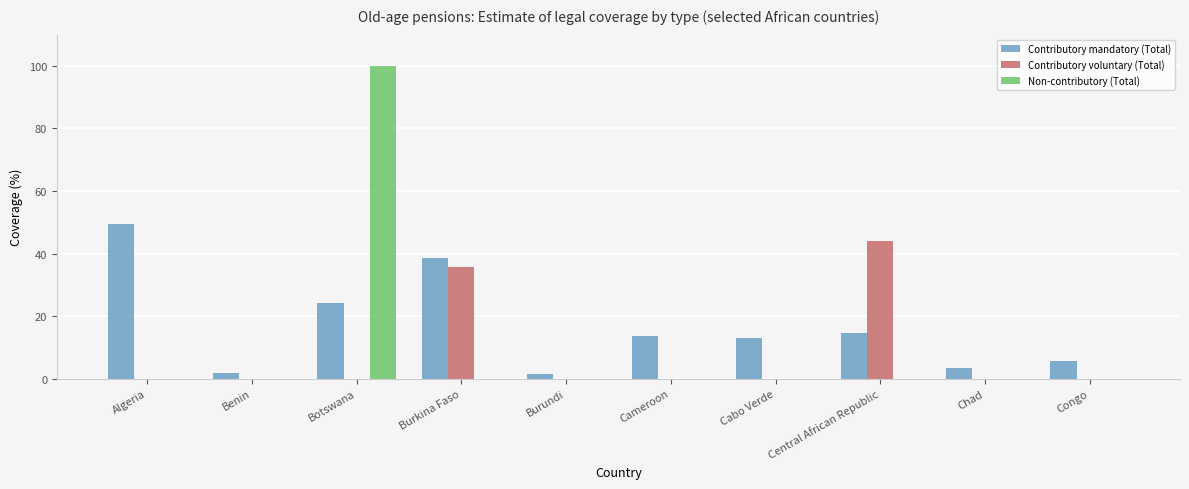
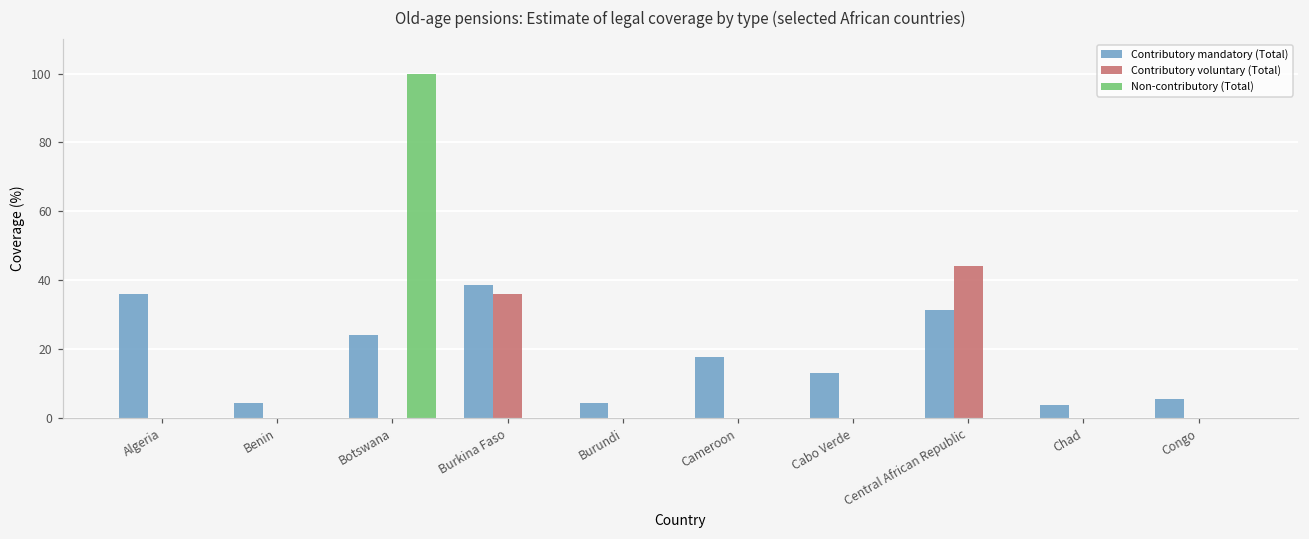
  {
    "Contributory mandatory (Total)": {
-     "Algeria": 49,
-     "Benin": 2,
+     "Algeria": 36,
+     "Benin": 4,
      "Botswana": 24,
      "Burkina Faso": 39,
-     "Burundi": 1,
-     "Cameroon": 14,
+     "Burundi": 4,
+     "Cameroon": 18,
      "Cabo Verde": 13,
-     "Central African Republic": 15,
+     "Central African Republic": 31,
      "Chad": 4,
      "Congo": 6
    },
    "Contributory voluntary (Total)": {
      "Algeria": 0,
      "Benin": 0,
      "Botswana": 0,
      "Burkina Faso": 36,
      "Burundi": 0,
      "Cameroon": 0,
      "Cabo Verde": 0,
      "Central African Republic": 44,
      "Chad": 0,
      "Congo": 0
    },
    "Non-contributory (Total)": {
      "Algeria": 0,
      "Benin": 0,
      "Botswana": 100,
      "Burkina Faso": 0,
      "Burundi": 0,
      "Cameroon": 0,
      "Cabo Verde": 0,
      "Central African Republic": 0,
      "Chad": 0,
      "Congo": 0
    }
  }
